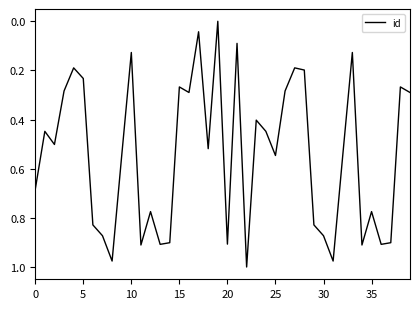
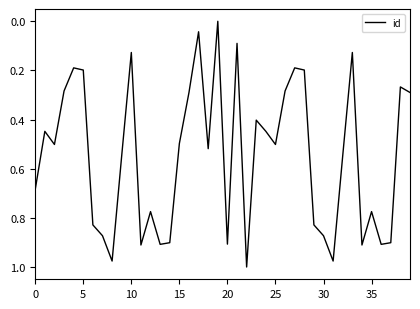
  {
    "0": 0.68,
-   "5": 0.23,
+   "5": 0.20,
    "10": 0.13,
-   "15": 0.27,
+   "15": 0.50,
    "20": 0.91,
-   "25": 0.55,
+   "25": 0.50,
    "30": 0.87,
    "35": 0.77
  }
